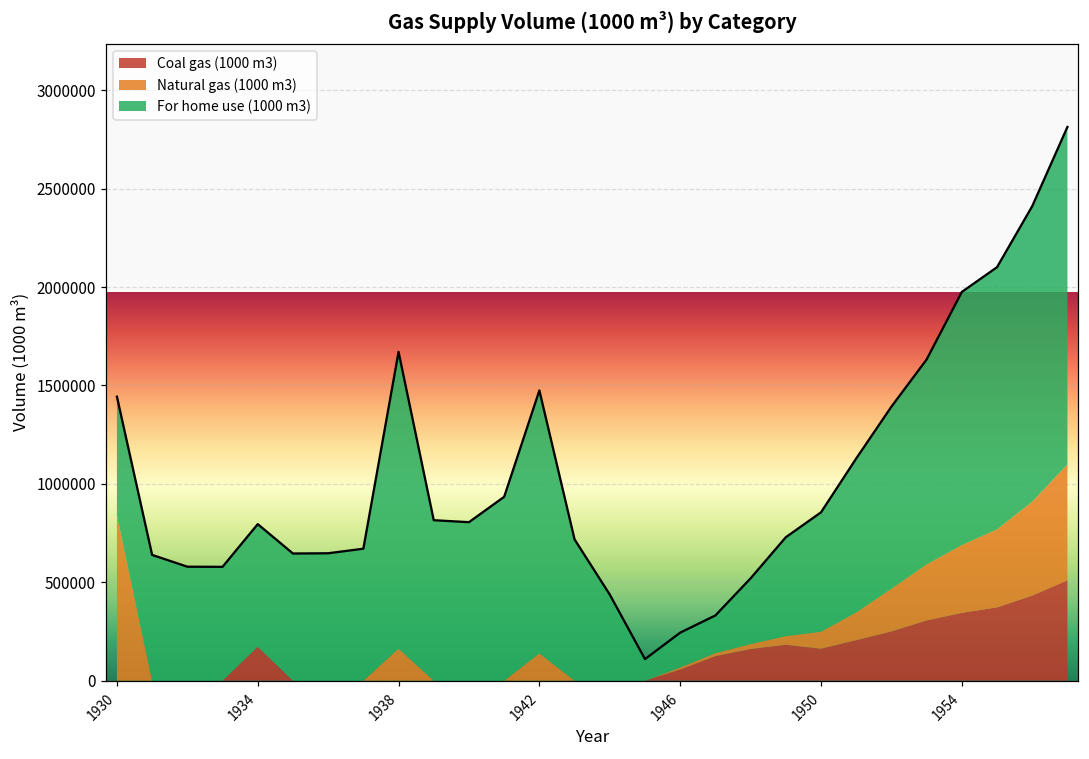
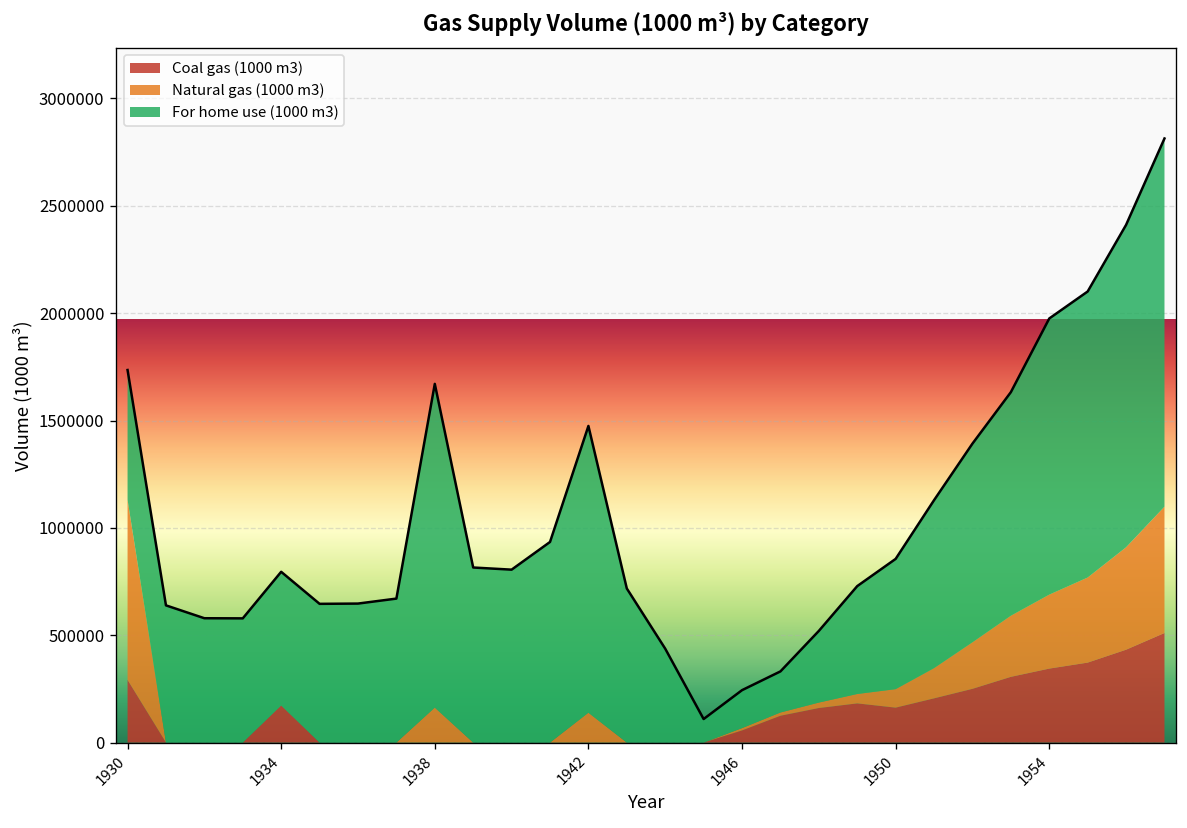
  {
    "Coal gas (1000 m3)": {
-     "1930": 0,
+     "1930": 290000,
      "1938": 0,
      "1942": 0,
      "1950": 160000,
      "1954": 340000
    },
    "Natural gas (1000 m3)": {
      "1930": 840000,
      "1938": 160000,
      "1942": 140000,
      "1950": 90000,
      "1954": 340000
    },
    "For home use (1000 m3)": {
      "1930": 600000,
      "1934": 620000,
      "1938": 1510000,
      "1942": 1340000,
      "1946": 180000,
      "1950": 610000,
      "1954": 1290000
    }
  }
